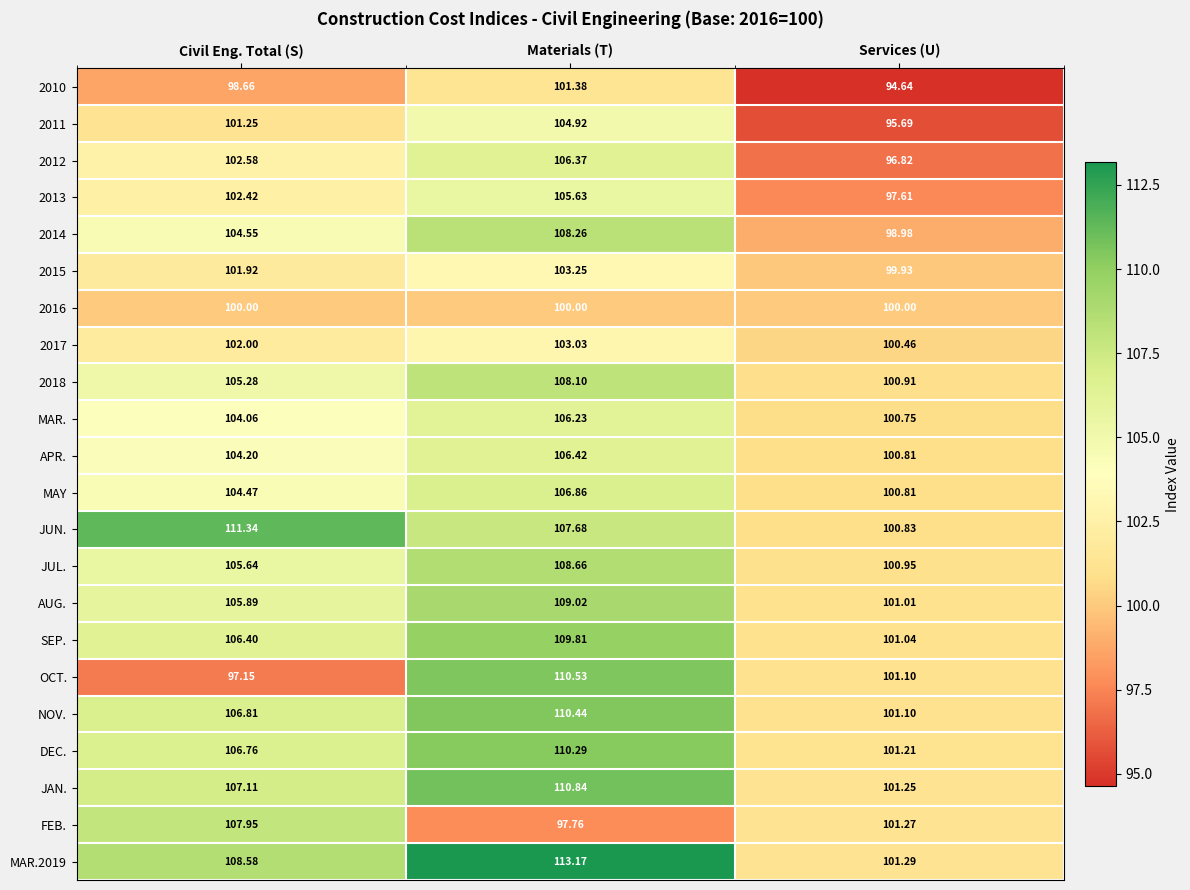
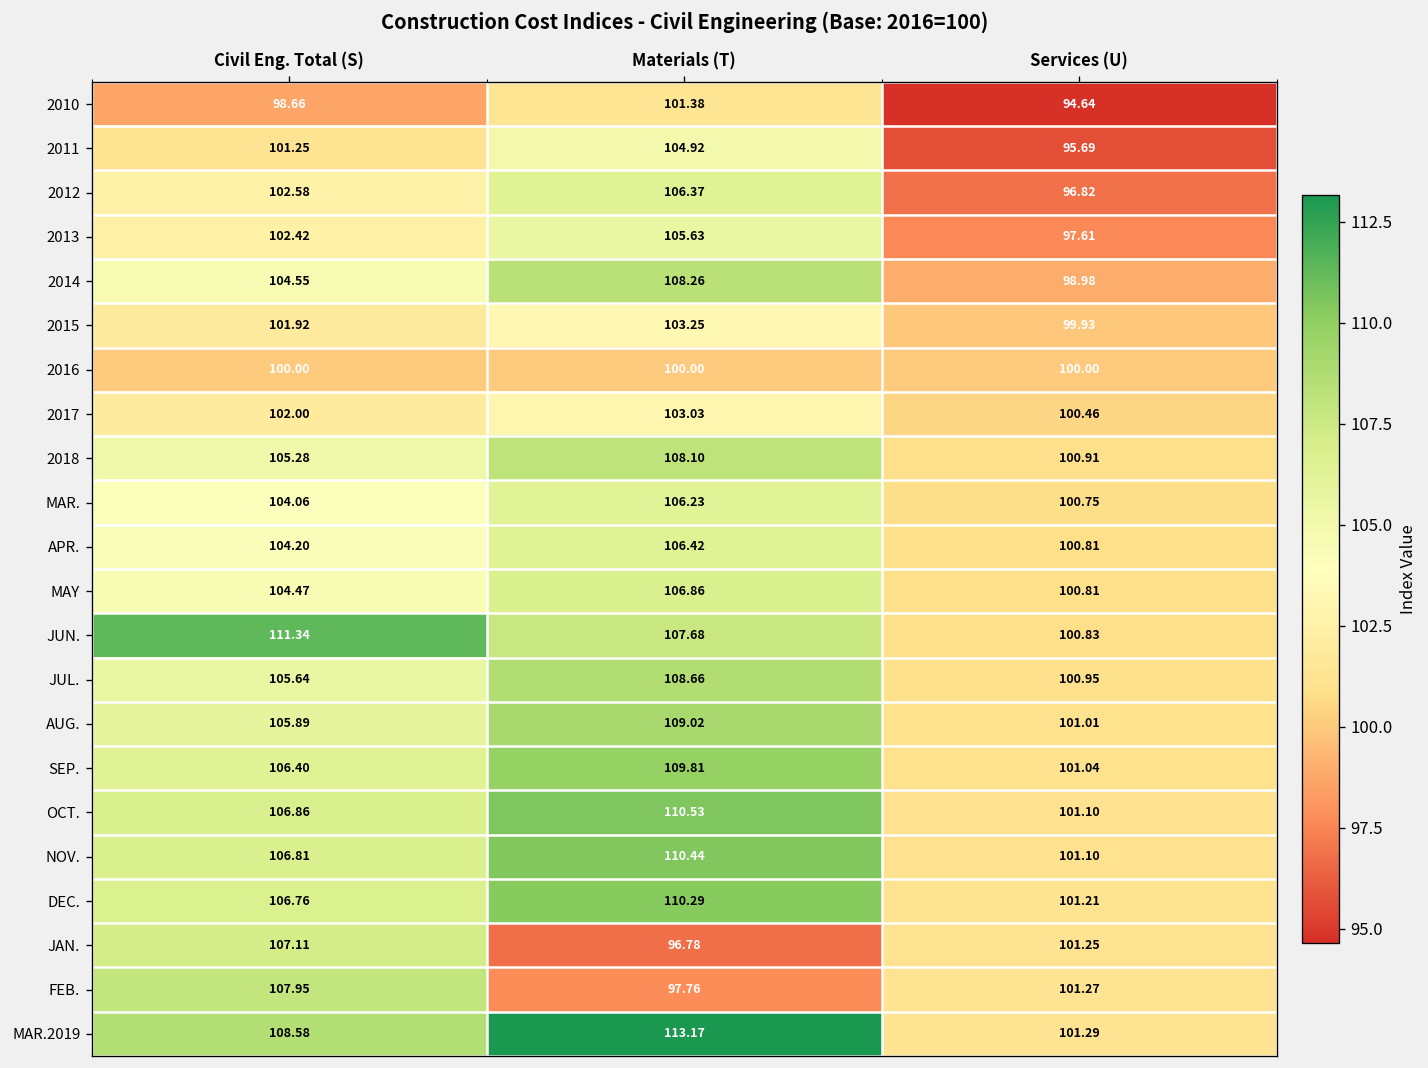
  {
    "2010": {
      "Civil Eng. Total (S)": 98.66,
      "Materials (T)": 101.38,
      "Services (U)": 94.64
    },
    "2011": {
      "Civil Eng. Total (S)": 101.25,
      "Materials (T)": 104.92,
      "Services (U)": 95.69
    },
    "2012": {
      "Civil Eng. Total (S)": 102.58,
      "Materials (T)": 106.37,
      "Services (U)": 96.82
    },
    "2013": {
      "Civil Eng. Total (S)": 102.42,
      "Materials (T)": 105.63,
      "Services (U)": 97.61
    },
    "2014": {
      "Civil Eng. Total (S)": 104.55,
      "Materials (T)": 108.26,
      "Services (U)": 98.98
    },
    "2015": {
      "Civil Eng. Total (S)": 101.92,
      "Materials (T)": 103.25,
      "Services (U)": 99.93
    },
    "2016": {
      "Civil Eng. Total (S)": 100.00,
      "Materials (T)": 100.00,
      "Services (U)": 100.00
    },
    "2017": {
      "Civil Eng. Total (S)": 102.00,
      "Materials (T)": 103.03,
      "Services (U)": 100.46
    },
    "2018": {
      "Civil Eng. Total (S)": 105.28,
      "Materials (T)": 108.10,
      "Services (U)": 100.91
    },
    "MAR.": {
      "Civil Eng. Total (S)": 104.06,
      "Materials (T)": 106.23,
      "Services (U)": 100.75
    },
    "APR.": {
      "Civil Eng. Total (S)": 104.20,
      "Materials (T)": 106.42,
      "Services (U)": 100.81
    },
    "MAY": {
      "Civil Eng. Total (S)": 104.47,
      "Materials (T)": 106.86,
      "Services (U)": 100.81
    },
    "JUN.": {
      "Civil Eng. Total (S)": 111.34,
      "Materials (T)": 107.68,
      "Services (U)": 100.83
    },
    "JUL.": {
      "Civil Eng. Total (S)": 105.64,
      "Materials (T)": 108.66,
      "Services (U)": 100.95
    },
    "AUG.": {
      "Civil Eng. Total (S)": 105.89,
      "Materials (T)": 109.02,
      "Services (U)": 101.01
    },
    "SEP.": {
      "Civil Eng. Total (S)": 106.40,
      "Materials (T)": 109.81,
      "Services (U)": 101.04
    },
    "OCT.": {
-     "Civil Eng. Total (S)": 97.15,
+     "Civil Eng. Total (S)": 106.86,
      "Materials (T)": 110.53,
      "Services (U)": 101.10
    },
    "NOV.": {
      "Civil Eng. Total (S)": 106.81,
      "Materials (T)": 110.44,
      "Services (U)": 101.10
    },
    "DEC.": {
      "Civil Eng. Total (S)": 106.76,
      "Materials (T)": 110.29,
      "Services (U)": 101.21
    },
    "JAN.": {
      "Civil Eng. Total (S)": 107.11,
-     "Materials (T)": 110.84,
+     "Materials (T)": 96.78,
      "Services (U)": 101.25
    },
    "FEB.": {
      "Civil Eng. Total (S)": 107.95,
      "Materials (T)": 97.76,
      "Services (U)": 101.27
    },
    "MAR.2019": {
      "Civil Eng. Total (S)": 108.58,
      "Materials (T)": 113.17,
      "Services (U)": 101.29
    }
  }
